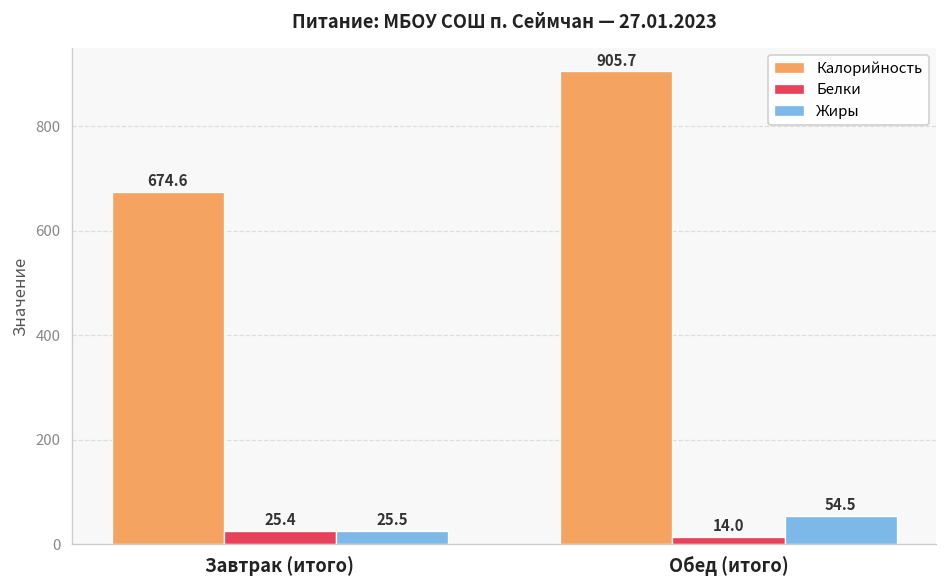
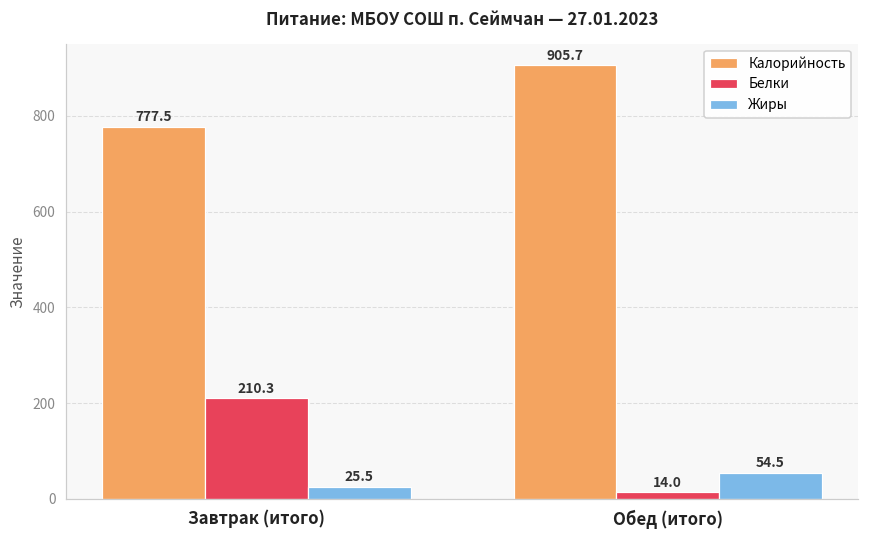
  {
    "Калорийность": {
-     "Завтрак (итого)": 674.6,
+     "Завтрак (итого)": 777.5,
      "Обед (итого)": 905.7
    },
    "Белки": {
-     "Завтрак (итого)": 25.4,
+     "Завтрак (итого)": 210.3,
      "Обед (итого)": 14.0
    },
    "Жиры": {
      "Завтрак (итого)": 25.5,
      "Обед (итого)": 54.5
    }
  }
